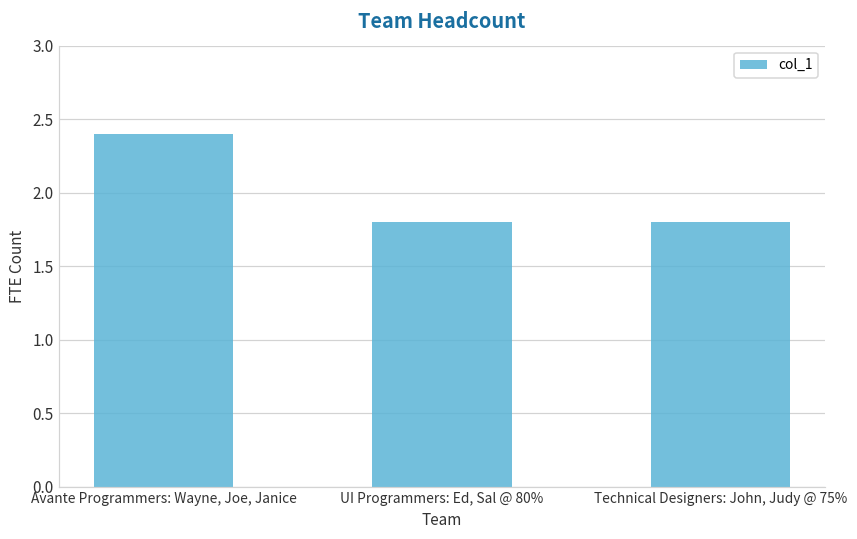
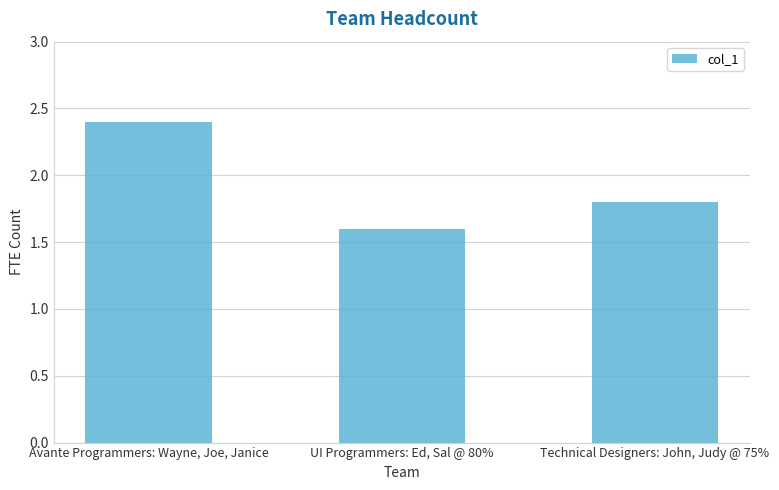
  {
    "Avante Programmers: Wayne, Joe, Janice": 2.4,
-   "UI Programmers: Ed, Sal @ 80%": 1.8,
+   "UI Programmers: Ed, Sal @ 80%": 1.6,
    "Technical Designers: John, Judy @ 75%": 1.8
  }
